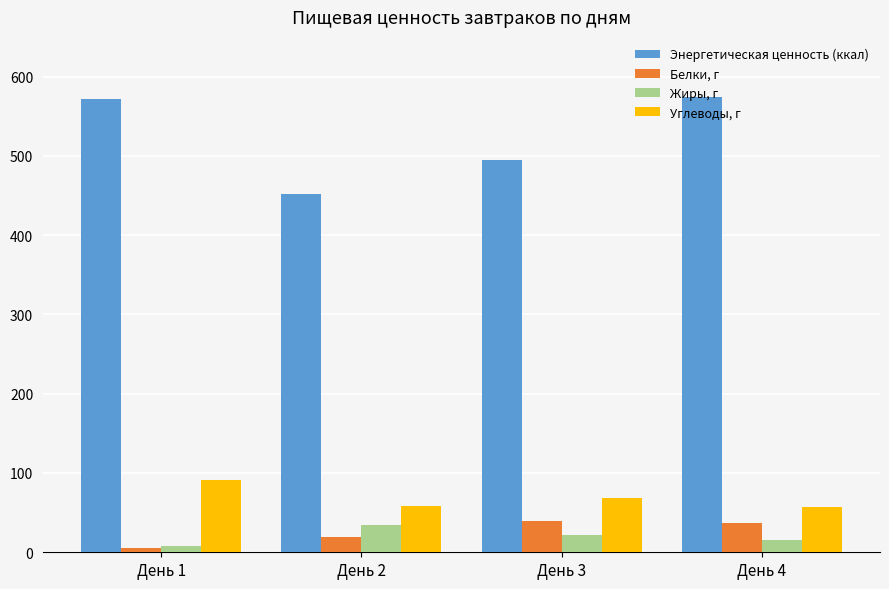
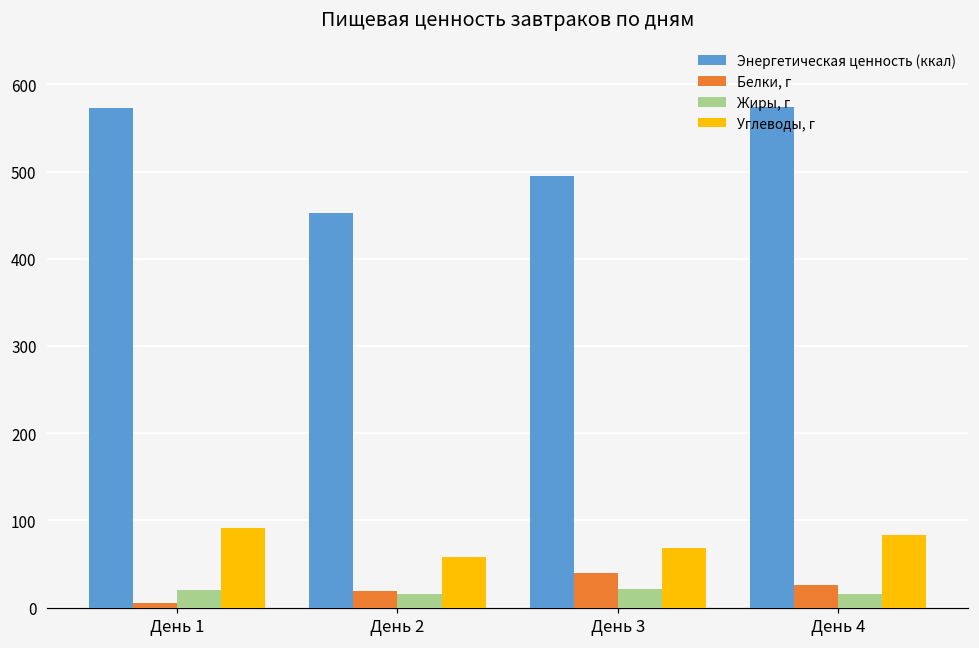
  {
    "Энергетическая ценность (ккал)": {
      "День 1": 570,
      "День 2": 450,
      "День 3": 490,
      "День 4": 570
    },
    "Белки, г": {
      "День 1": 10,
      "День 2": 20,
      "День 3": 40,
-     "День 4": 40
+     "День 4": 30
    },
    "Жиры, г": {
-     "День 1": 10,
-     "День 2": 30,
+     "День 1": 20,
+     "День 2": 20,
      "День 3": 20,
      "День 4": 20
    },
    "Углеводы, г": {
      "День 1": 90,
      "День 2": 60,
      "День 3": 70,
-     "День 4": 60
+     "День 4": 80
    }
  }
